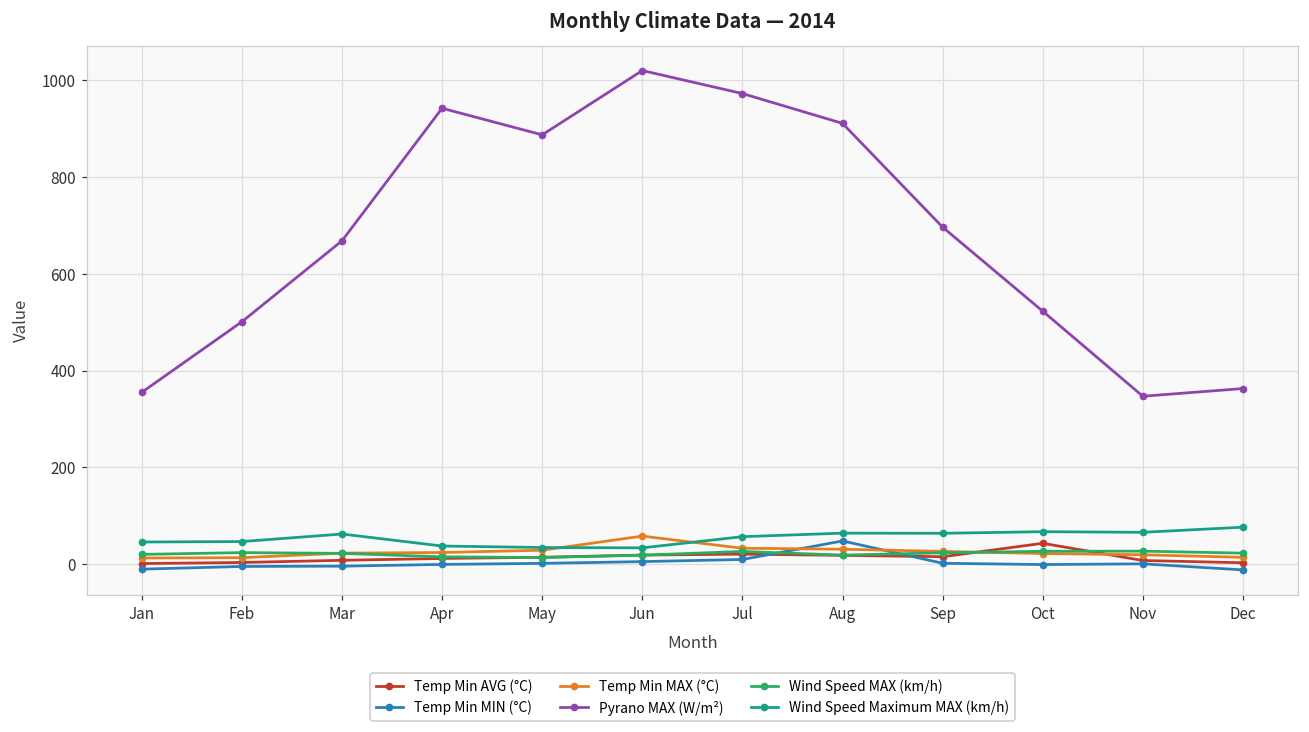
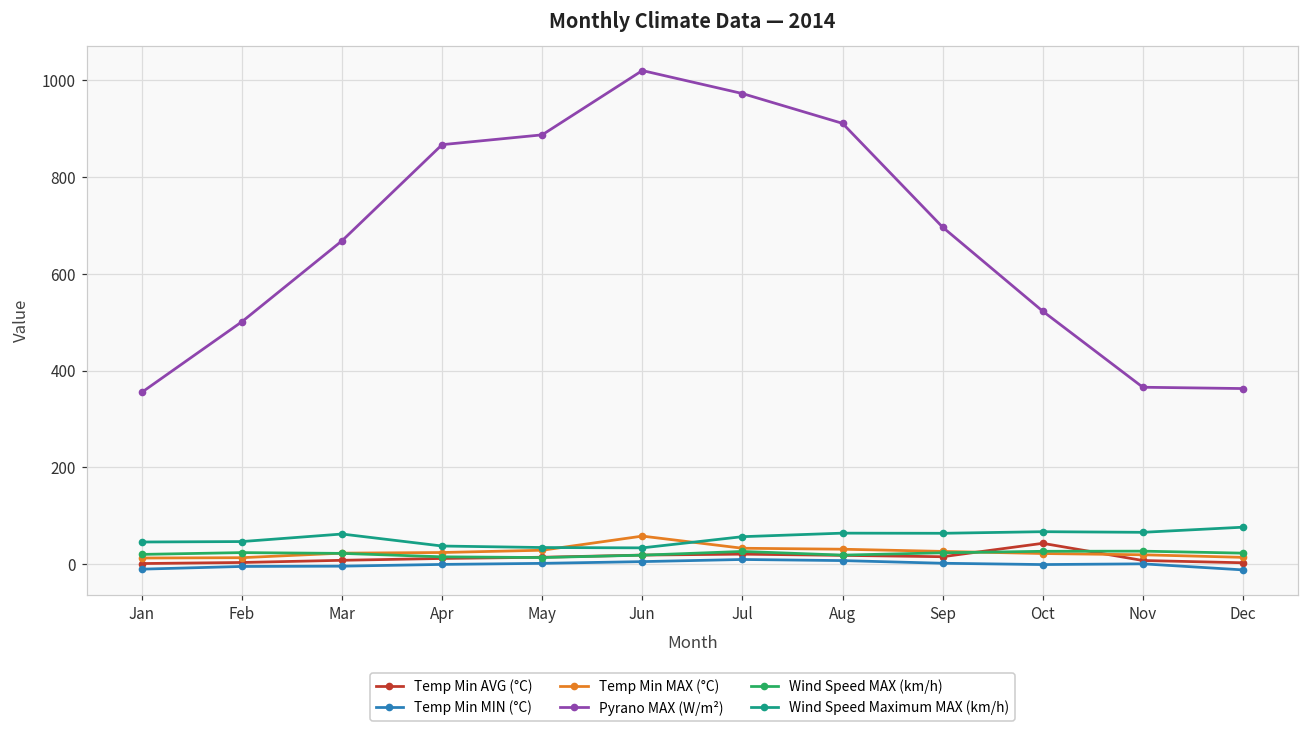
  {
    "Temp Min AVG (°C)": {
      "Jan": 0,
      "Feb": 0,
      "Mar": 10,
      "Sep": 20,
      "Oct": 40,
      "Nov": 10,
      "Dec": 0
    },
    "Temp Min MIN (°C)": {
      "Jan": -10,
      "Feb": 0,
      "Mar": 0,
      "Apr": 0,
      "May": 0,
      "Jun": 10,
      "Jul": 10,
-     "Aug": 50,
+     "Aug": 10,
      "Sep": 0,
      "Oct": 0,
      "Nov": 0,
      "Dec": -10
    },
    "Temp Min MAX (°C)": {
      "Jan": 10,
      "Feb": 10,
      "Apr": 20,
      "Jun": 60,
      "Jul": 30,
      "Aug": 30,
      "Nov": 20,
      "Dec": 10
    },
    "Pyrano MAX (W/m²)": {
      "Jan": 360,
      "Feb": 500,
      "Mar": 670,
-     "Apr": 940,
+     "Apr": 870,
      "May": 890,
      "Jun": 1020,
      "Jul": 970,
      "Aug": 910,
      "Sep": 700,
      "Oct": 520,
-     "Nov": 350,
+     "Nov": 370,
      "Dec": 360
    }
  }
